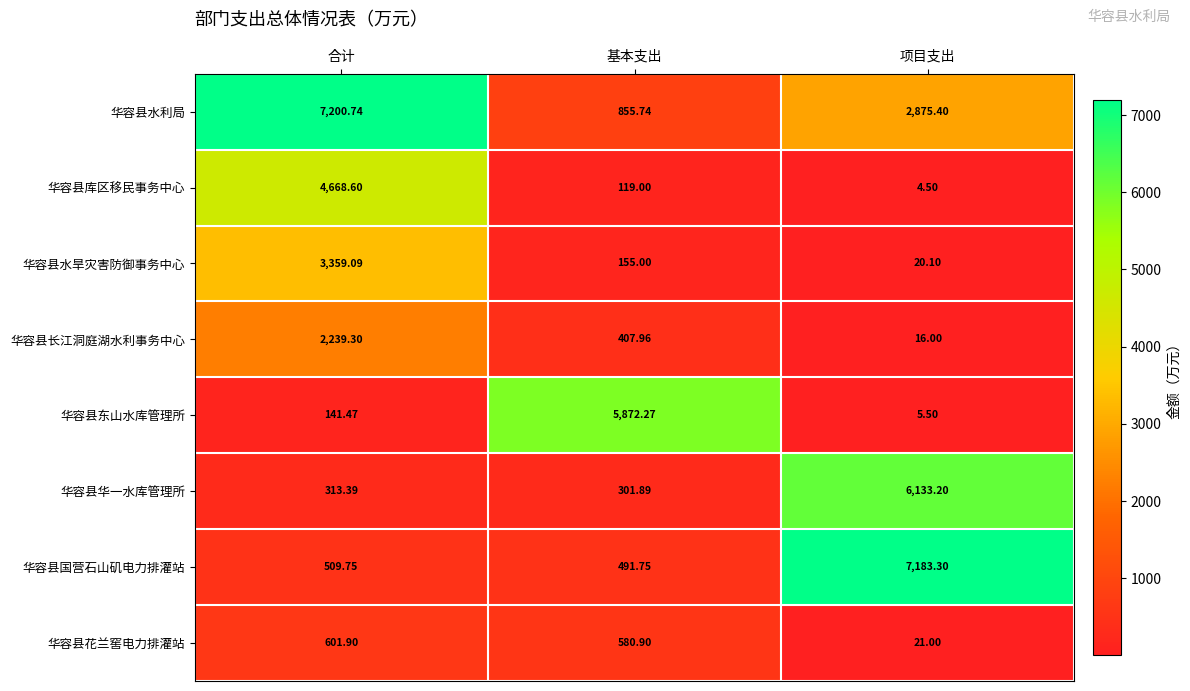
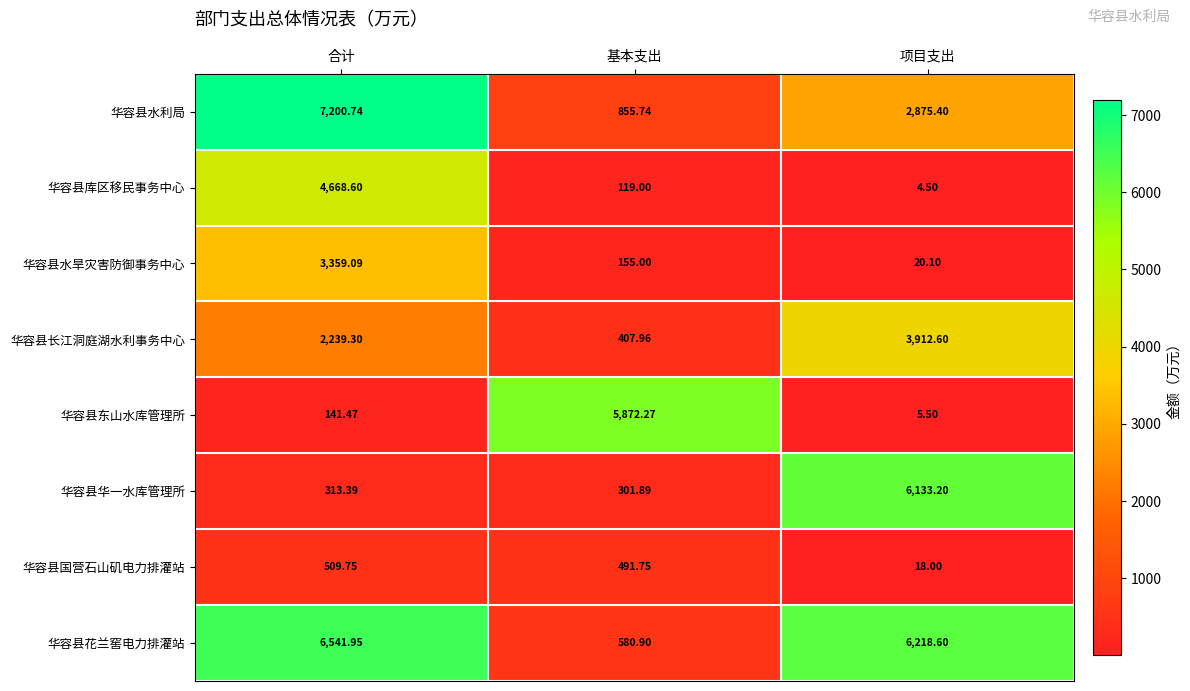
  {
    "华容县水利局": {
      "合计": "7,200.74",
      "基本支出": "855.74",
      "项目支出": "2,875.40"
    },
    "华容县库区移民事务中心": {
      "合计": "4,668.60",
      "基本支出": "119.00",
      "项目支出": "4.50"
    },
    "华容县水旱灾害防御事务中心": {
      "合计": "3,359.09",
      "基本支出": "155.00",
      "项目支出": "20.10"
    },
    "华容县长江洞庭湖水利事务中心": {
      "合计": "2,239.30",
      "基本支出": "407.96",
-     "项目支出": "16.00"
+     "项目支出": "3,912.60"
    },
    "华容县东山水库管理所": {
      "合计": "141.47",
      "基本支出": "5,872.27",
      "项目支出": "5.50"
    },
    "华容县华一水库管理所": {
      "合计": "313.39",
      "基本支出": "301.89",
      "项目支出": "6,133.20"
    },
    "华容县国营石山矶电力排灌站": {
      "合计": "509.75",
      "基本支出": "491.75",
-     "项目支出": "7,183.30"
+     "项目支出": "18.00"
    },
    "华容县花兰窖电力排灌站": {
-     "合计": "601.90",
+     "合计": "6,541.95",
      "基本支出": "580.90",
-     "项目支出": "21.00"
+     "项目支出": "6,218.60"
    }
  }
